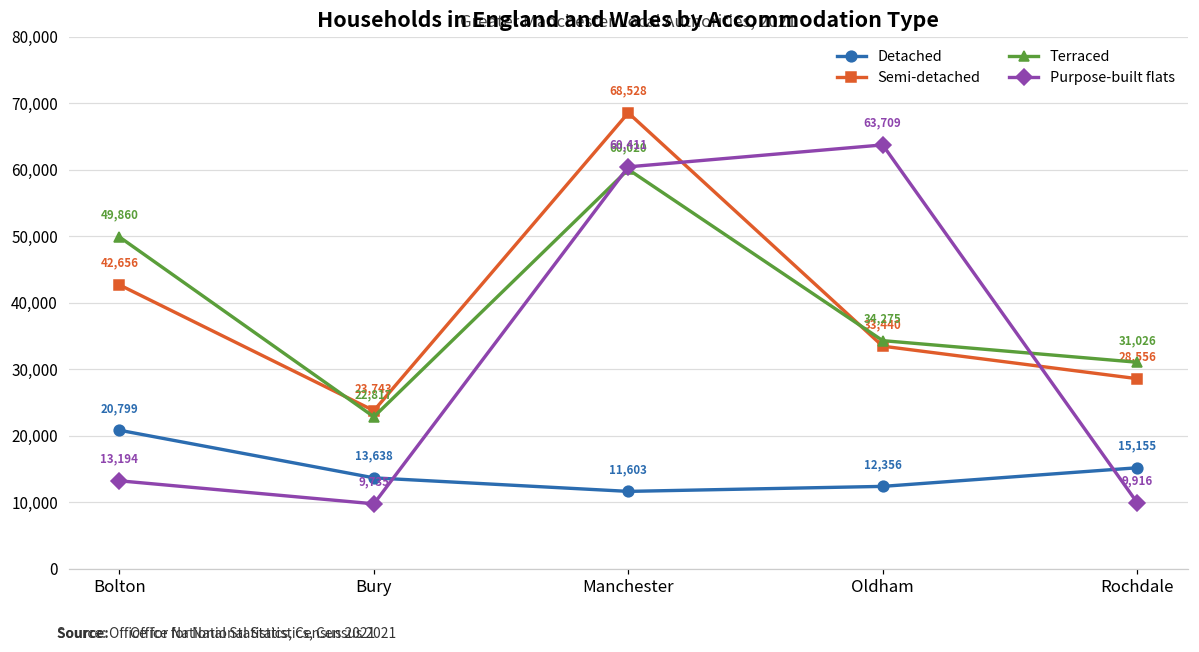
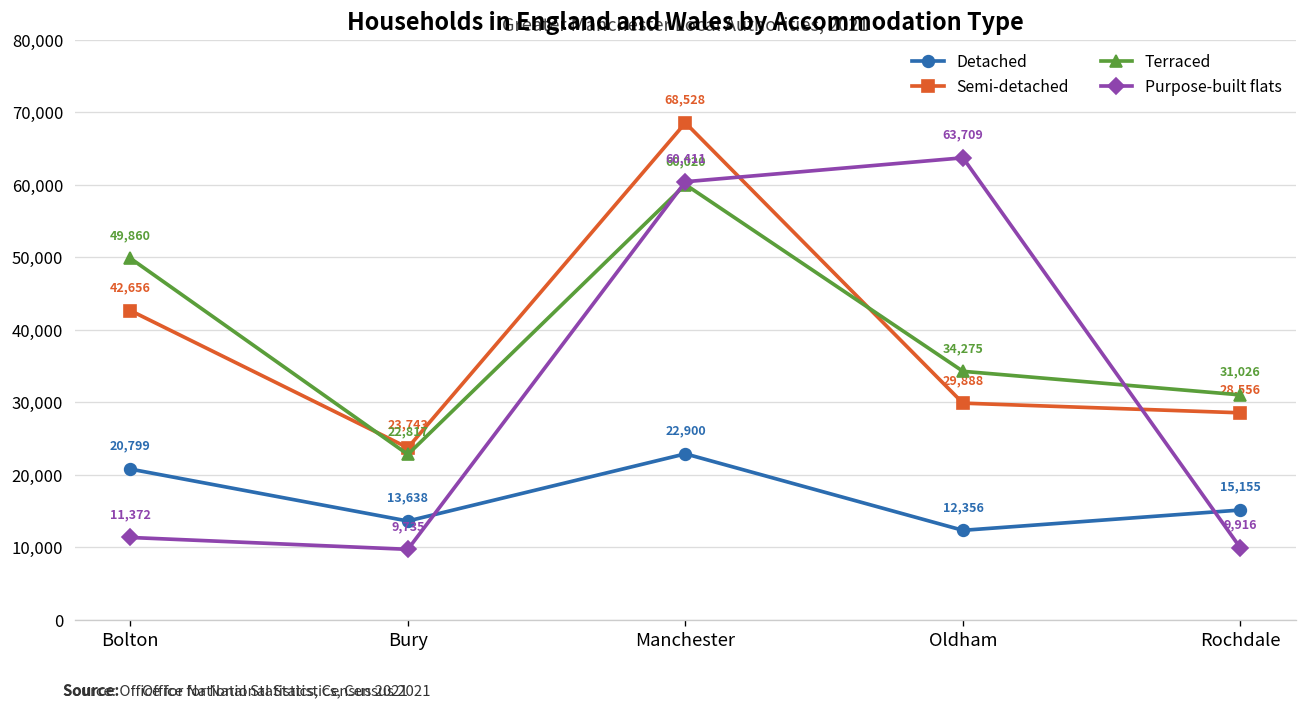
  {
    "Detached": {
      "Bolton": "20,799",
      "Bury": "13,638",
-     "Manchester": "11,603",
+     "Manchester": "22,900",
      "Oldham": "12,356",
      "Rochdale": "15,155"
    },
    "Semi-detached": {
      "Bolton": "42,656",
      "Manchester": "68,528",
-     "Oldham": "33,440"
+     "Oldham": "29,888"
    },
    "Terraced": {
      "Bolton": "49,860",
      "Oldham": "34,275",
      "Rochdale": "31,026"
    },
    "Purpose-built flats": {
-     "Bolton": "13,194",
+     "Bolton": "11,372",
      "Oldham": "63,709",
      "Rochdale": "9,916"
    }
  }
